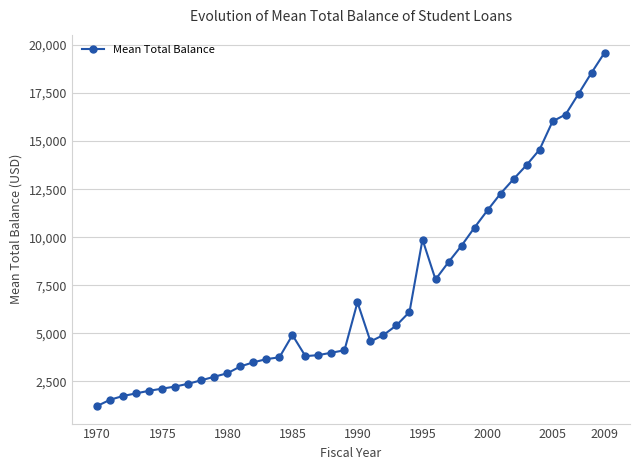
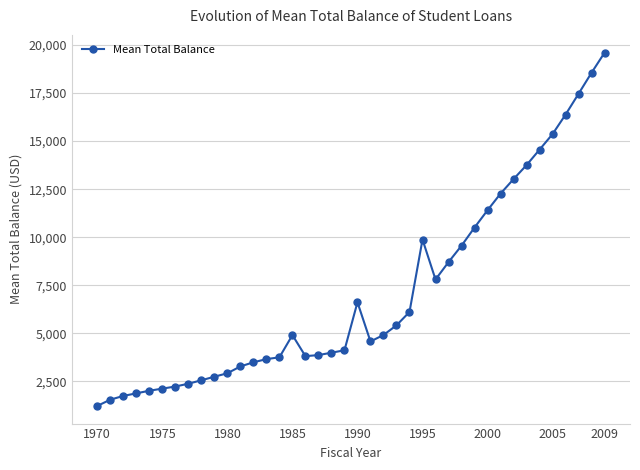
  {
    "1970": "1,200",
    "1975": "2,100",
    "1980": "2,900",
    "1985": "4,900",
    "1990": "6,600",
    "1995": "9,900",
    "2000": "11,400",
-   "2005": "16,000",
+   "2005": "15,400",
    "2009": "19,600"
  }
